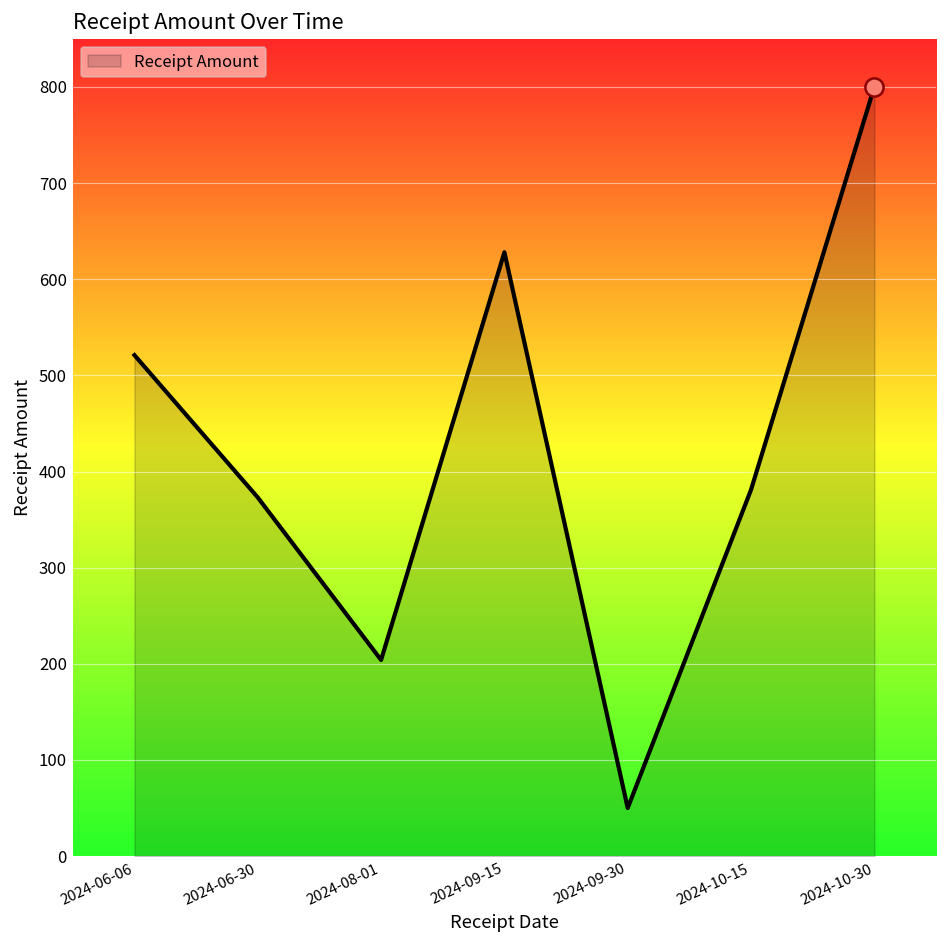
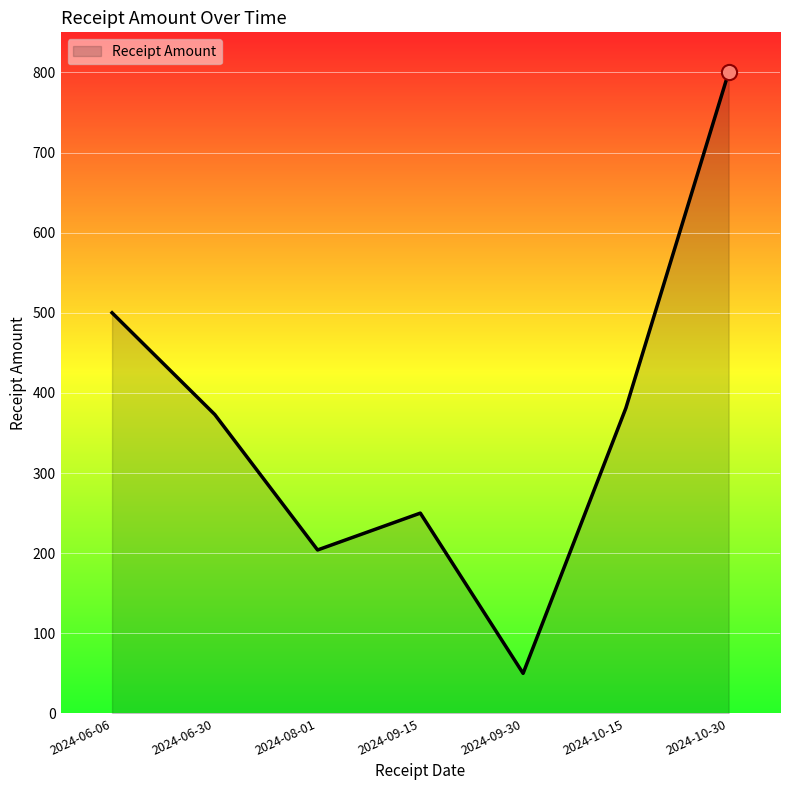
  {
    "Receipt Amount": {
-     "2024-06-06": 520,
+     "2024-06-06": 500,
      "2024-06-30": 370,
      "2024-08-01": 200,
-     "2024-09-15": 630,
+     "2024-09-15": 250,
      "2024-09-30": 50,
      "2024-10-15": 380
    }
  }
